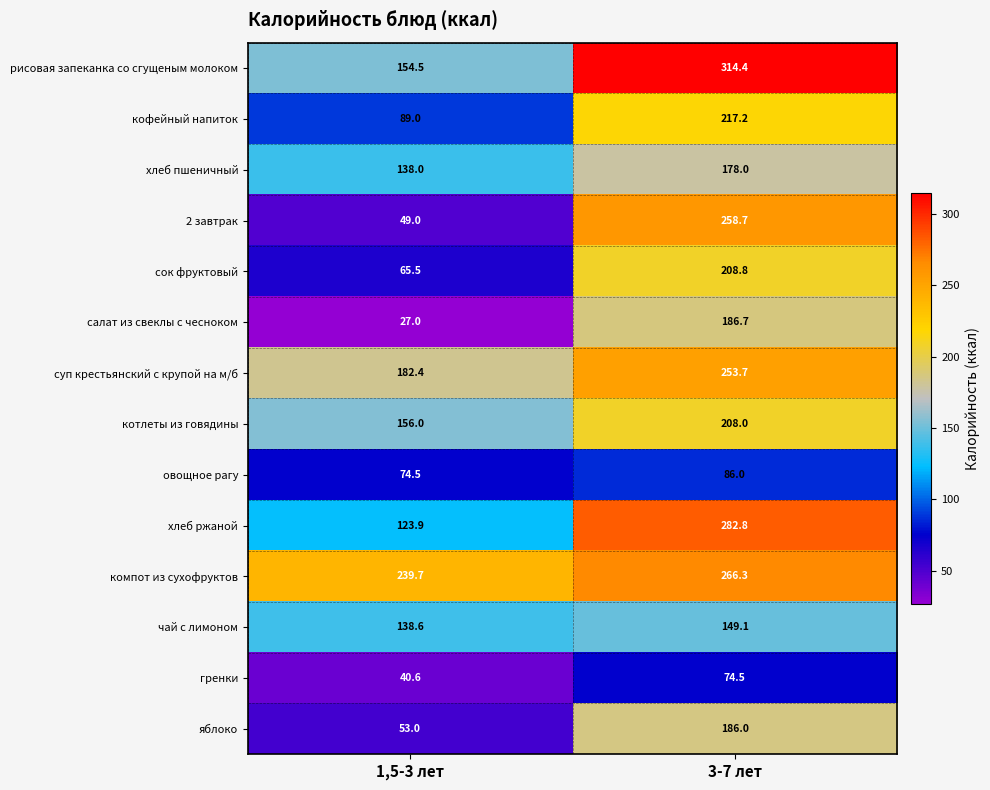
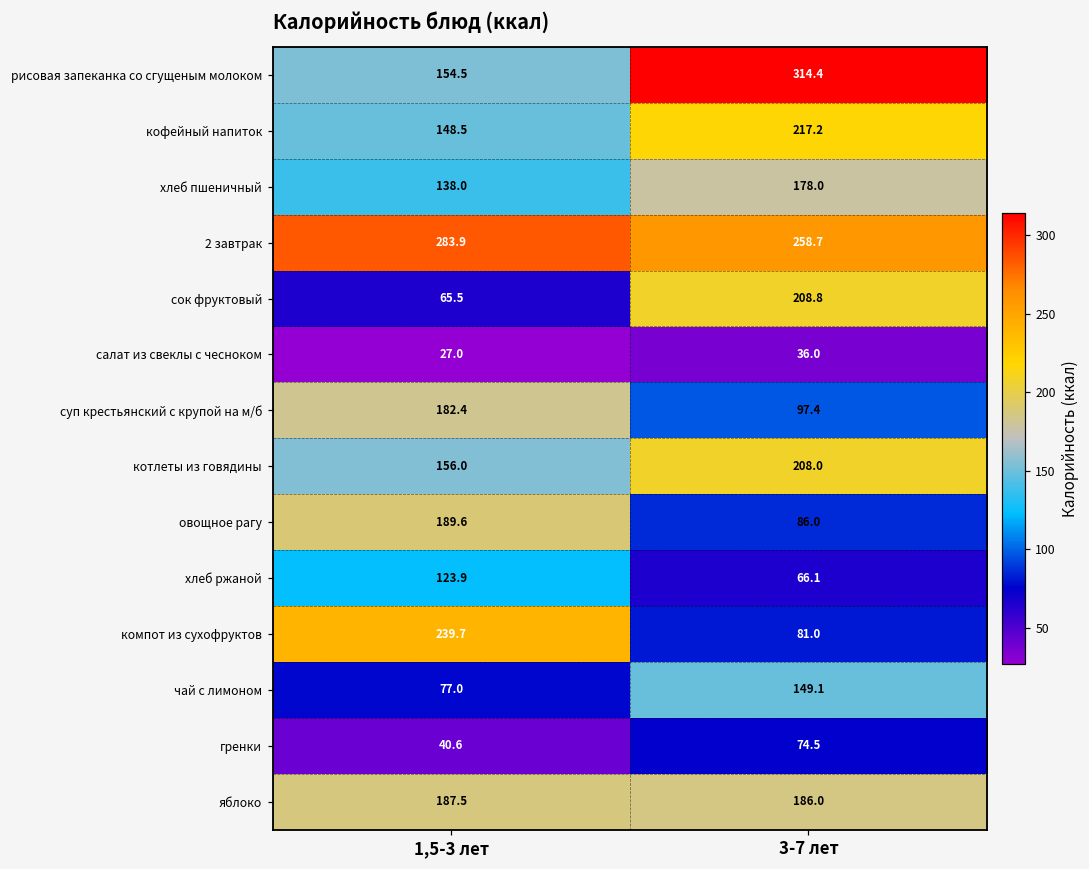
  {
    "рисовая запеканка со сгущеным молоком": {
      "1,5-3 лет": 154.5,
      "3-7 лет": 314.4
    },
    "кофейный напиток": {
-     "1,5-3 лет": 89.0,
+     "1,5-3 лет": 148.5,
      "3-7 лет": 217.2
    },
    "хлеб пшеничный": {
      "1,5-3 лет": 138.0,
      "3-7 лет": 178.0
    },
    "2 завтрак": {
-     "1,5-3 лет": 49.0,
+     "1,5-3 лет": 283.9,
      "3-7 лет": 258.7
    },
    "сок фруктовый": {
      "1,5-3 лет": 65.5,
      "3-7 лет": 208.8
    },
    "салат из свеклы с чесноком": {
      "1,5-3 лет": 27.0,
-     "3-7 лет": 186.7
+     "3-7 лет": 36.0
    },
    "суп крестьянский с крупой на м/б": {
      "1,5-3 лет": 182.4,
-     "3-7 лет": 253.7
+     "3-7 лет": 97.4
    },
    "котлеты из говядины": {
      "1,5-3 лет": 156.0,
      "3-7 лет": 208.0
    },
    "овощное рагу": {
-     "1,5-3 лет": 74.5,
+     "1,5-3 лет": 189.6,
      "3-7 лет": 86.0
    },
    "хлеб ржаной": {
      "1,5-3 лет": 123.9,
-     "3-7 лет": 282.8
+     "3-7 лет": 66.1
    },
    "компот из сухофруктов": {
      "1,5-3 лет": 239.7,
-     "3-7 лет": 266.3
+     "3-7 лет": 81.0
    },
    "чай с лимоном": {
-     "1,5-3 лет": 138.6,
+     "1,5-3 лет": 77.0,
      "3-7 лет": 149.1
    },
    "гренки": {
      "1,5-3 лет": 40.6,
      "3-7 лет": 74.5
    },
    "яблоко": {
-     "1,5-3 лет": 53.0,
+     "1,5-3 лет": 187.5,
      "3-7 лет": 186.0
    }
  }
